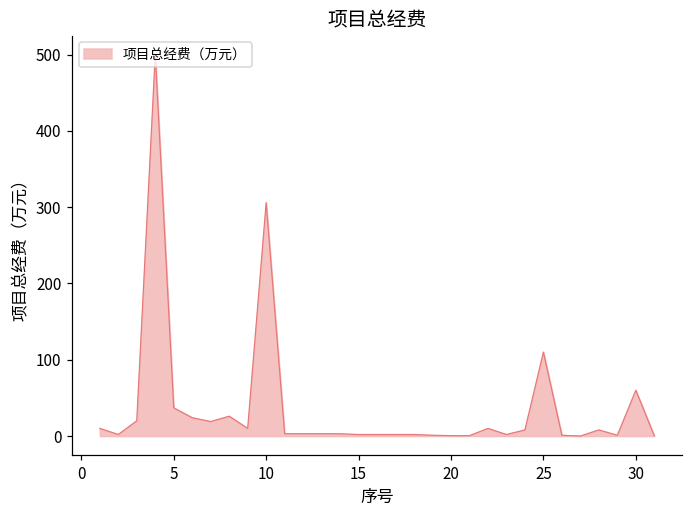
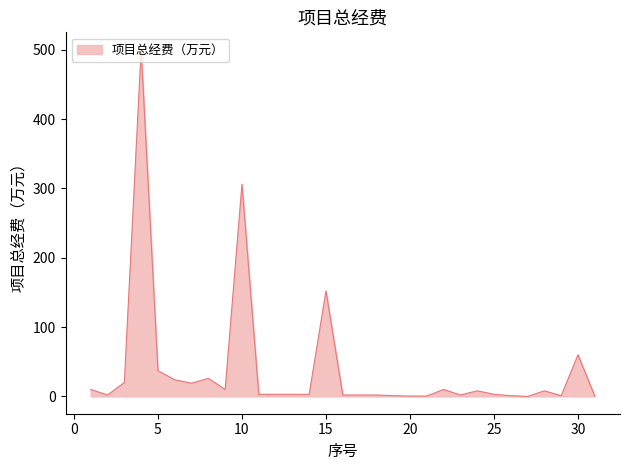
  {
    "5": 40,
    "10": 310,
-   "15": 0,
+   "15": 150,
    "20": 0,
-   "25": 110,
+   "25": 0,
    "30": 60
  }
